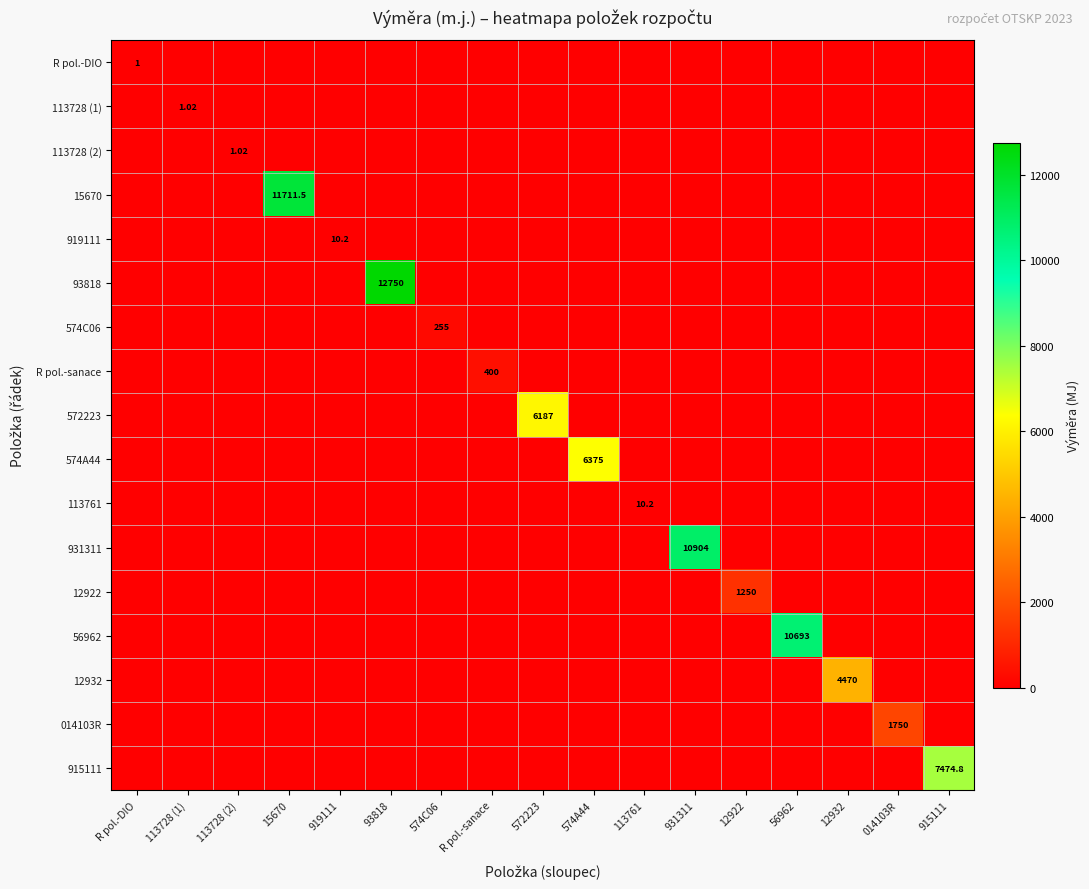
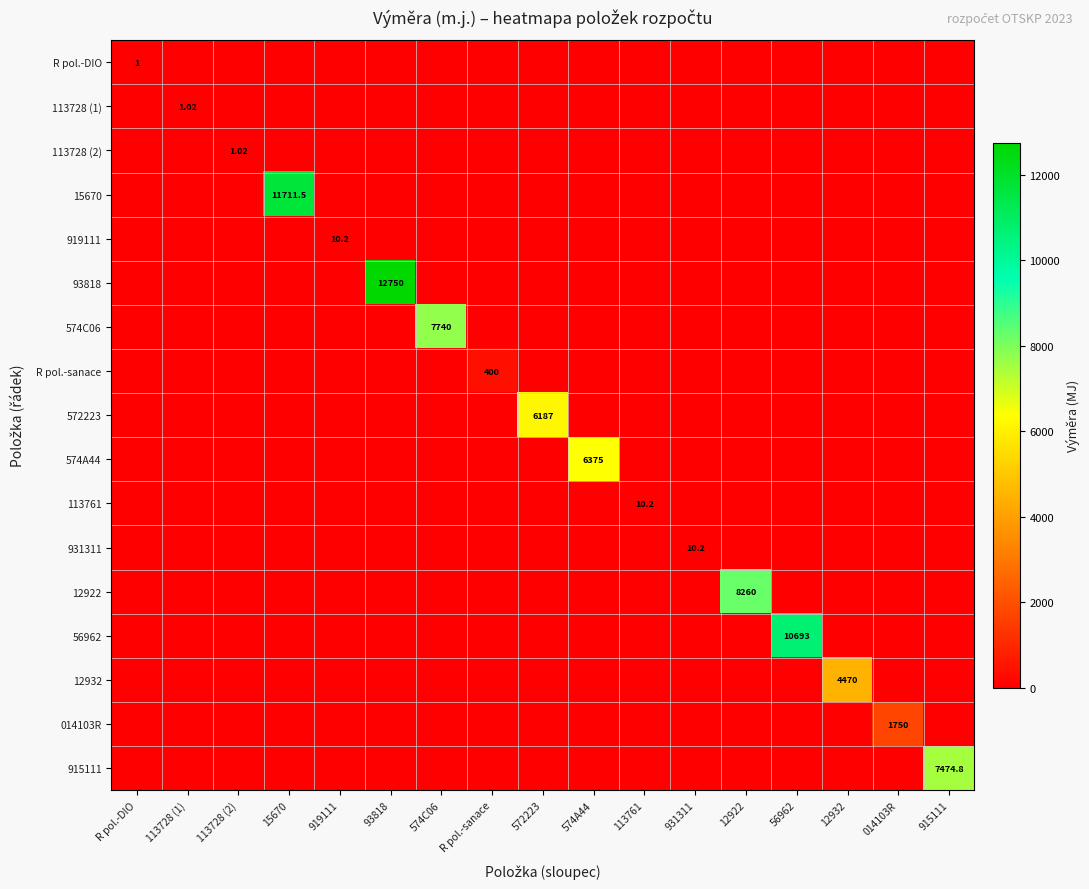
  {
    "R pol.-DIO": {
      "R pol.-DIO": 1
    },
    "113728 (1)": {
      "113728 (1)": 1.02
    },
    "113728 (2)": {
      "113728 (2)": 1.02
    },
    "15670": {
      "15670": 11711.5
    },
    "919111": {
      "919111": 10.2
    },
    "93818": {
      "93818": 12750
    },
    "574C06": {
-     "574C06": 255
+     "574C06": 7740
    },
    "R pol.-sanace": {
      "R pol.-sanace": 400
    },
    "572223": {
      "572223": 6187
    },
    "574A44": {
      "574A44": 6375
    },
    "113761": {
      "113761": 10.2
    },
    "931311": {
-     "931311": 10904
+     "931311": 10.2
    },
    "12922": {
-     "12922": 1250
+     "12922": 8260
    },
    "56962": {
      "56962": 10693
    },
    "12932": {
      "12932": 4470
    },
    "014103R": {
      "014103R": 1750
    },
    "915111": {
      "915111": 7474.8
    }
  }
